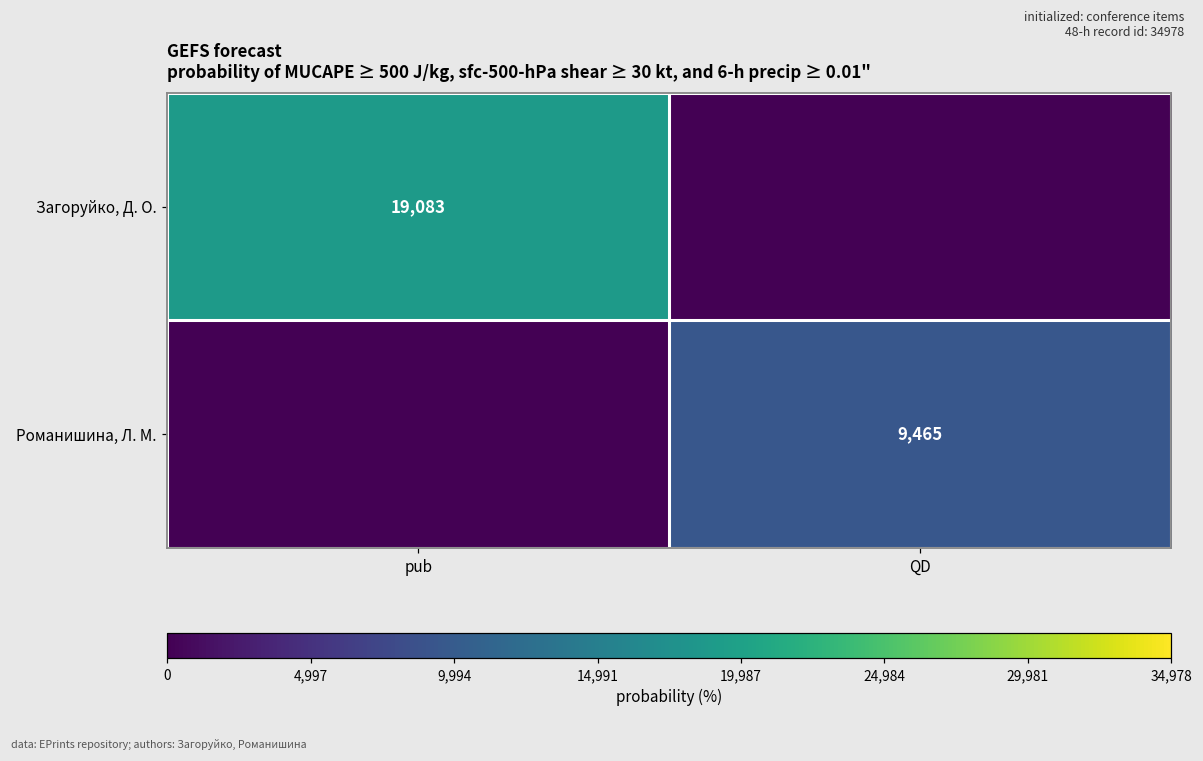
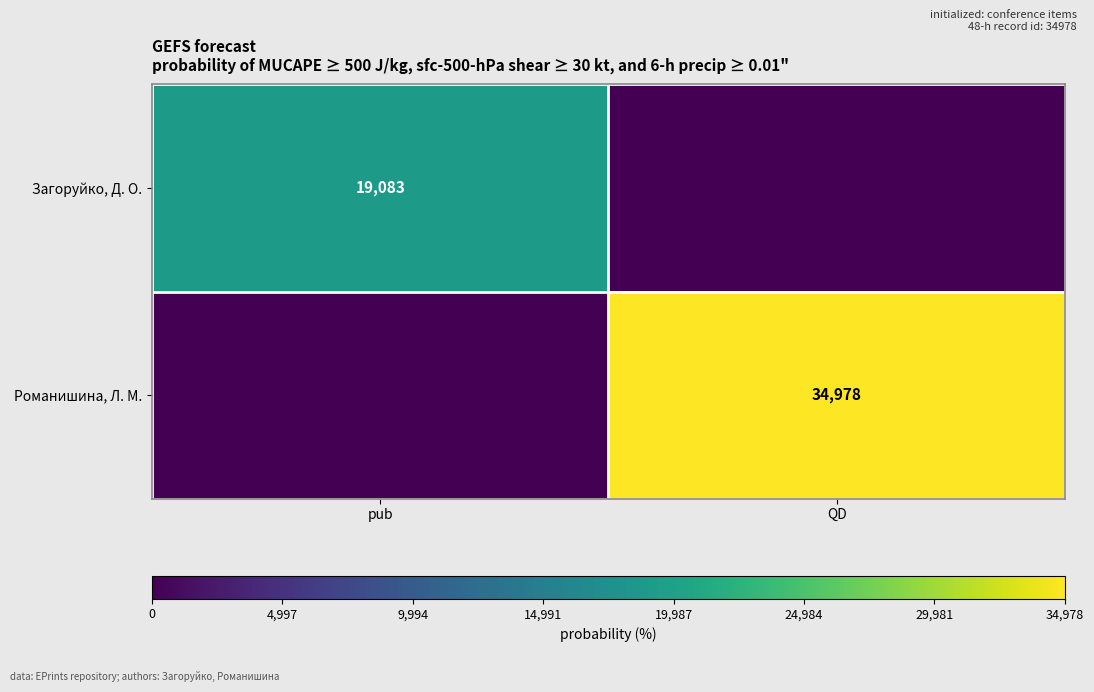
  {
    "Загоруйко, Д. О.": {
      "pub": "19,083"
    },
    "Романишина, Л. М.": {
-     "QD": "9,465"
+     "QD": "34,978"
    }
  }
